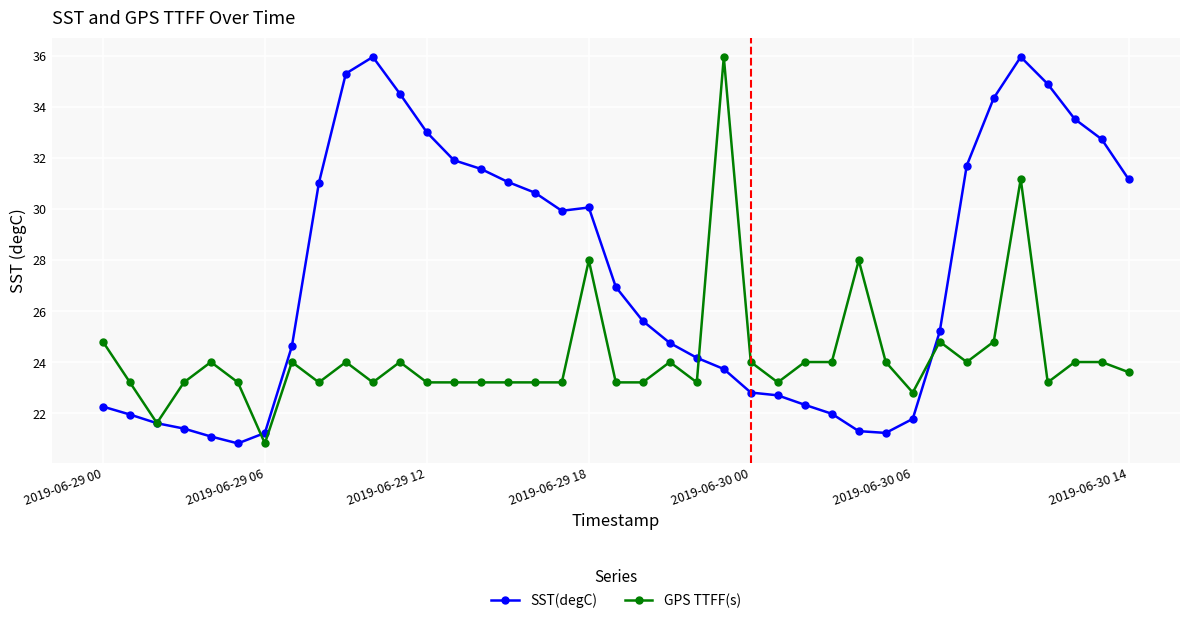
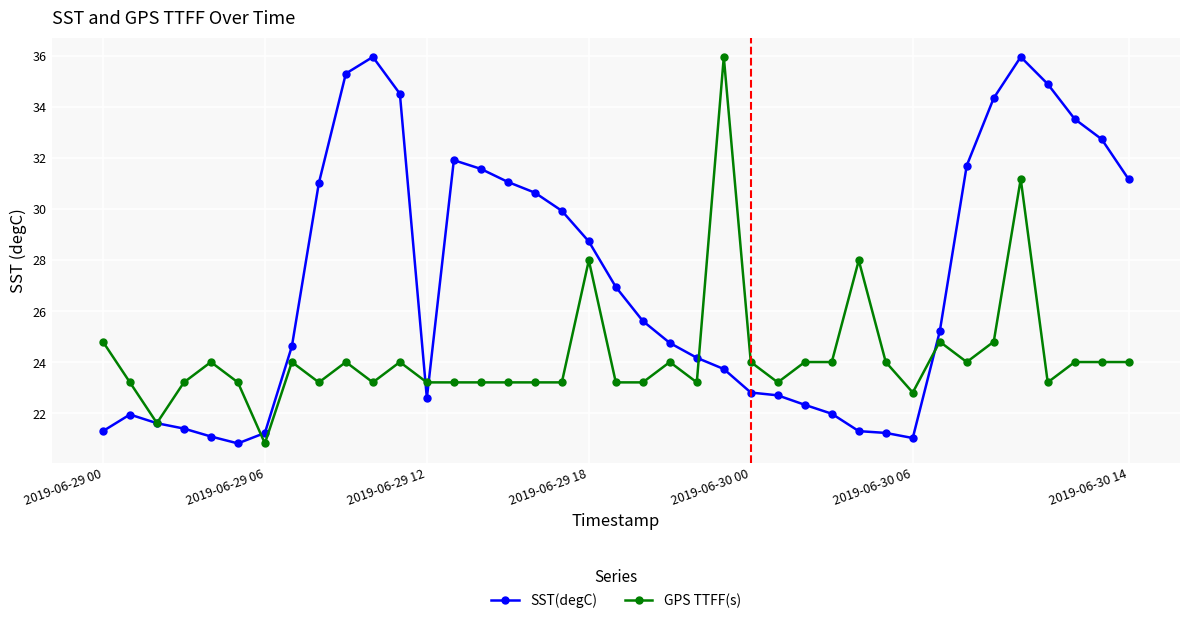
  {
    "SST(degC)": {
-     "2019-06-29 00": 22.3,
+     "2019-06-29 00": 21.3,
      "2019-06-29 06": 21.2,
-     "2019-06-29 12": 33.0,
-     "2019-06-29 18": 30.1,
+     "2019-06-29 12": 22.6,
+     "2019-06-29 18": 28.7,
      "2019-06-30 00": 22.8,
-     "2019-06-30 06": 21.8,
+     "2019-06-30 06": 21.0,
      "2019-06-30 14": 31.2
    },
    "GPS TTFF(s)": {
      "2019-06-29 00": 24.8,
      "2019-06-29 06": 20.8,
      "2019-06-29 12": 23.2,
      "2019-06-29 18": 28.0,
      "2019-06-30 00": 24.0,
      "2019-06-30 06": 22.8,
-     "2019-06-30 14": 23.6
+     "2019-06-30 14": 24.0
    }
  }
